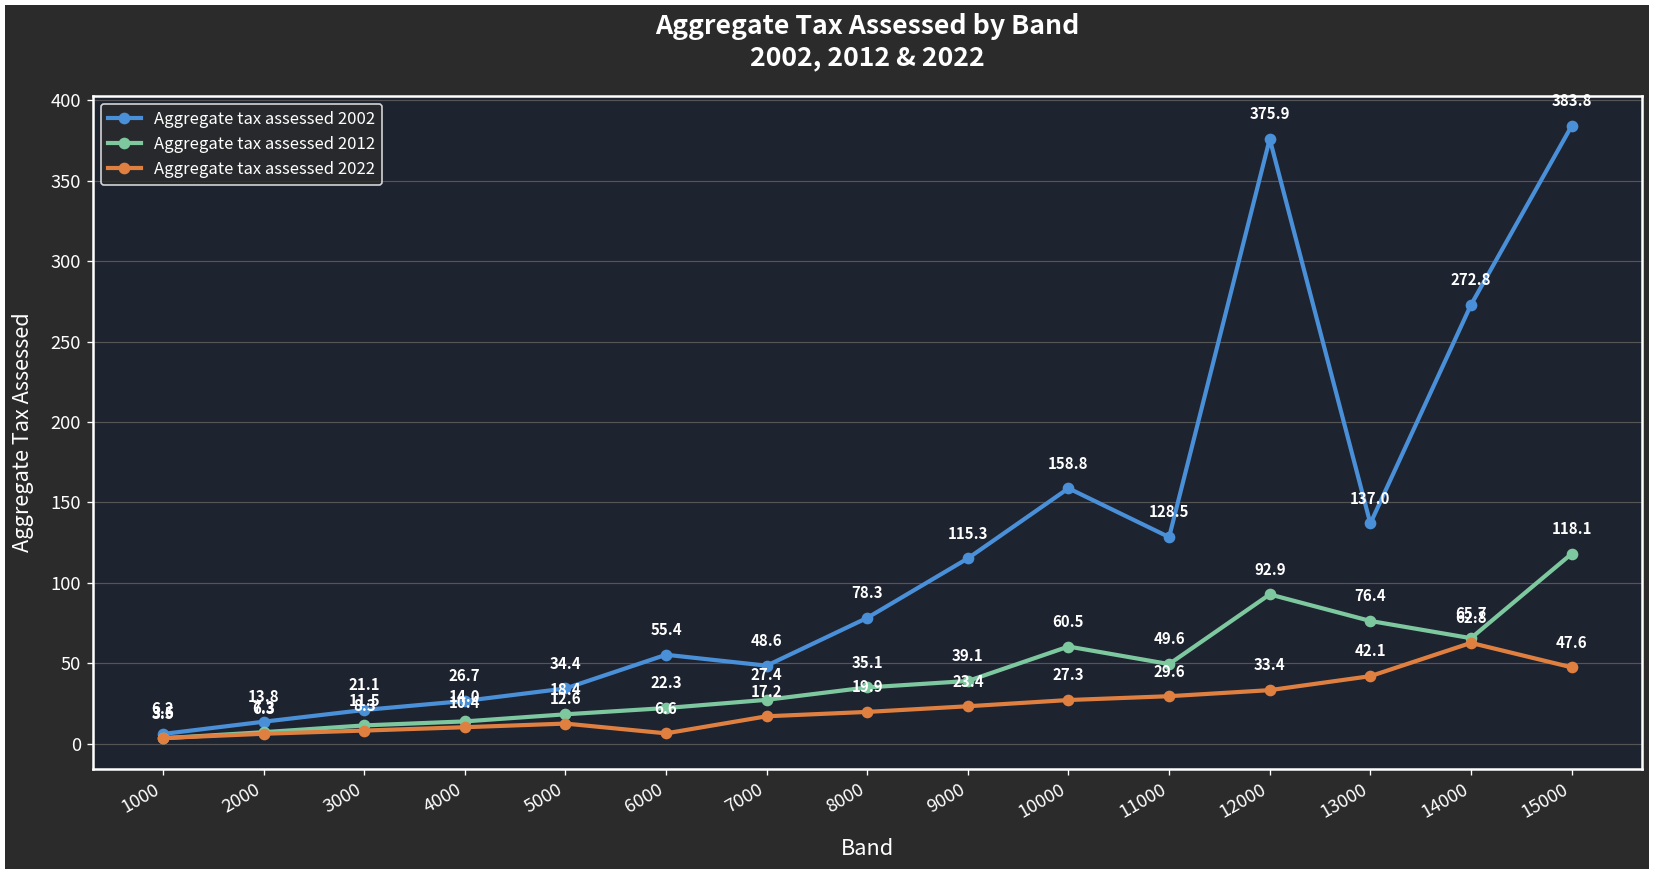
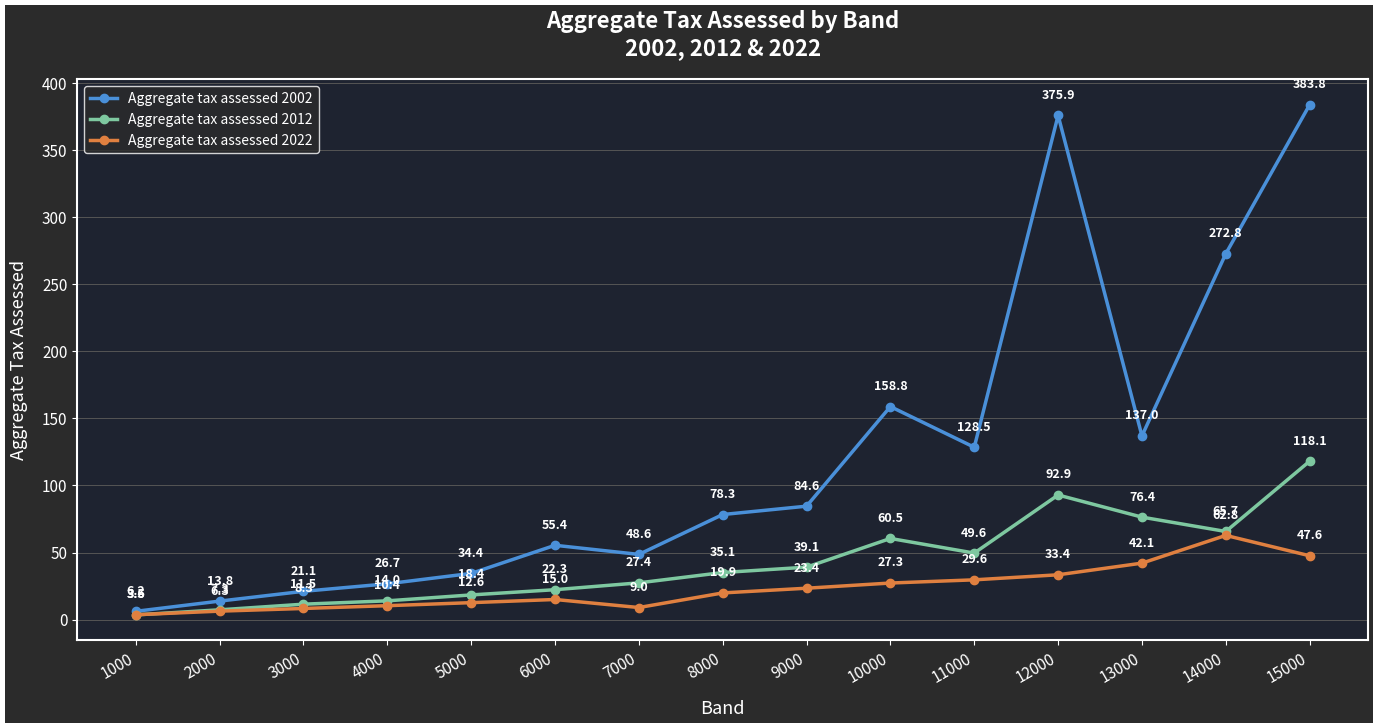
  {
    "Aggregate tax assessed 2002": {
      "3000": 21.1,
      "4000": 26.7,
      "5000": 34.4,
      "6000": 55.4,
      "7000": 48.6,
      "8000": 78.3,
-     "9000": 115.3,
+     "9000": 84.6,
      "10000": 158.8,
      "11000": 128.5,
      "12000": 375.9,
      "13000": 137.0,
      "14000": 272.8,
      "15000": 383.8
    },
    "Aggregate tax assessed 2012": {
      "6000": 22.3,
      "8000": 35.1,
      "9000": 39.1,
      "10000": 60.5,
      "11000": 49.6,
      "12000": 92.9,
      "13000": 76.4,
      "15000": 118.1
    },
    "Aggregate tax assessed 2022": {
-     "6000": 6.6,
-     "7000": 17.2,
+     "6000": 15.0,
+     "7000": 9.0,
      "10000": 27.3,
      "12000": 33.4,
      "13000": 42.1,
      "15000": 47.6
    }
  }
